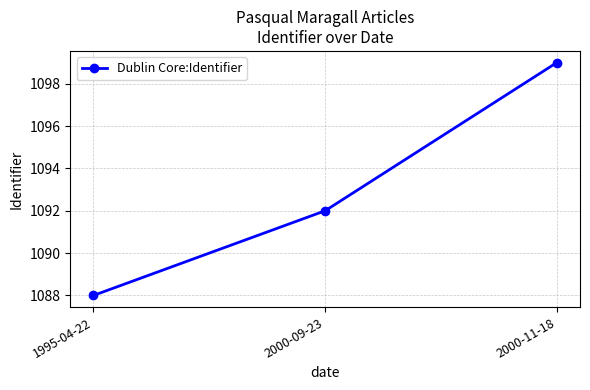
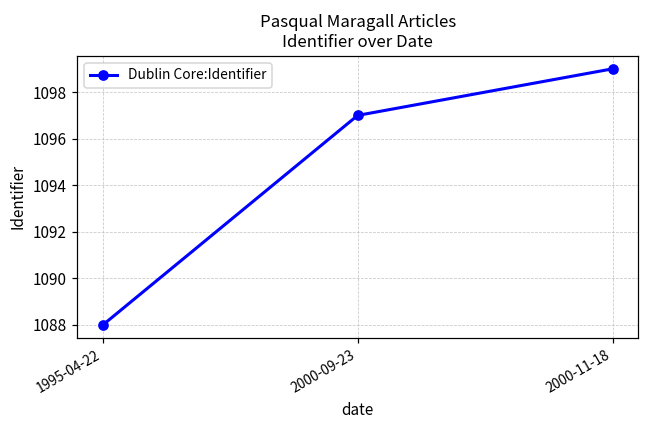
  {
    "1995-04-22": 1088,
-   "2000-09-23": 1092,
+   "2000-09-23": 1097,
    "2000-11-18": 1099
  }
